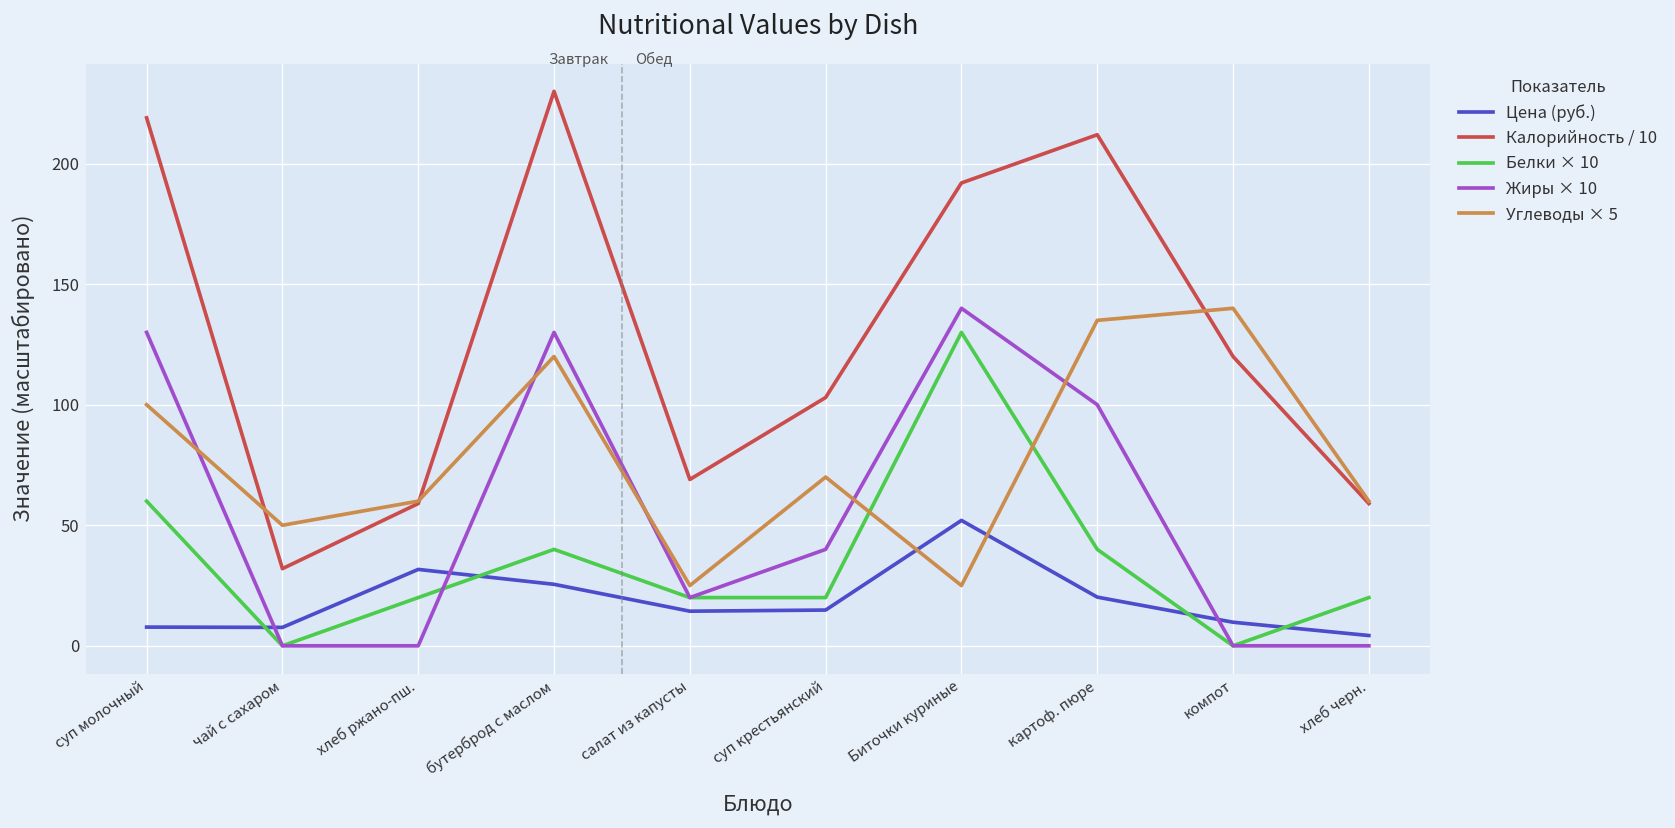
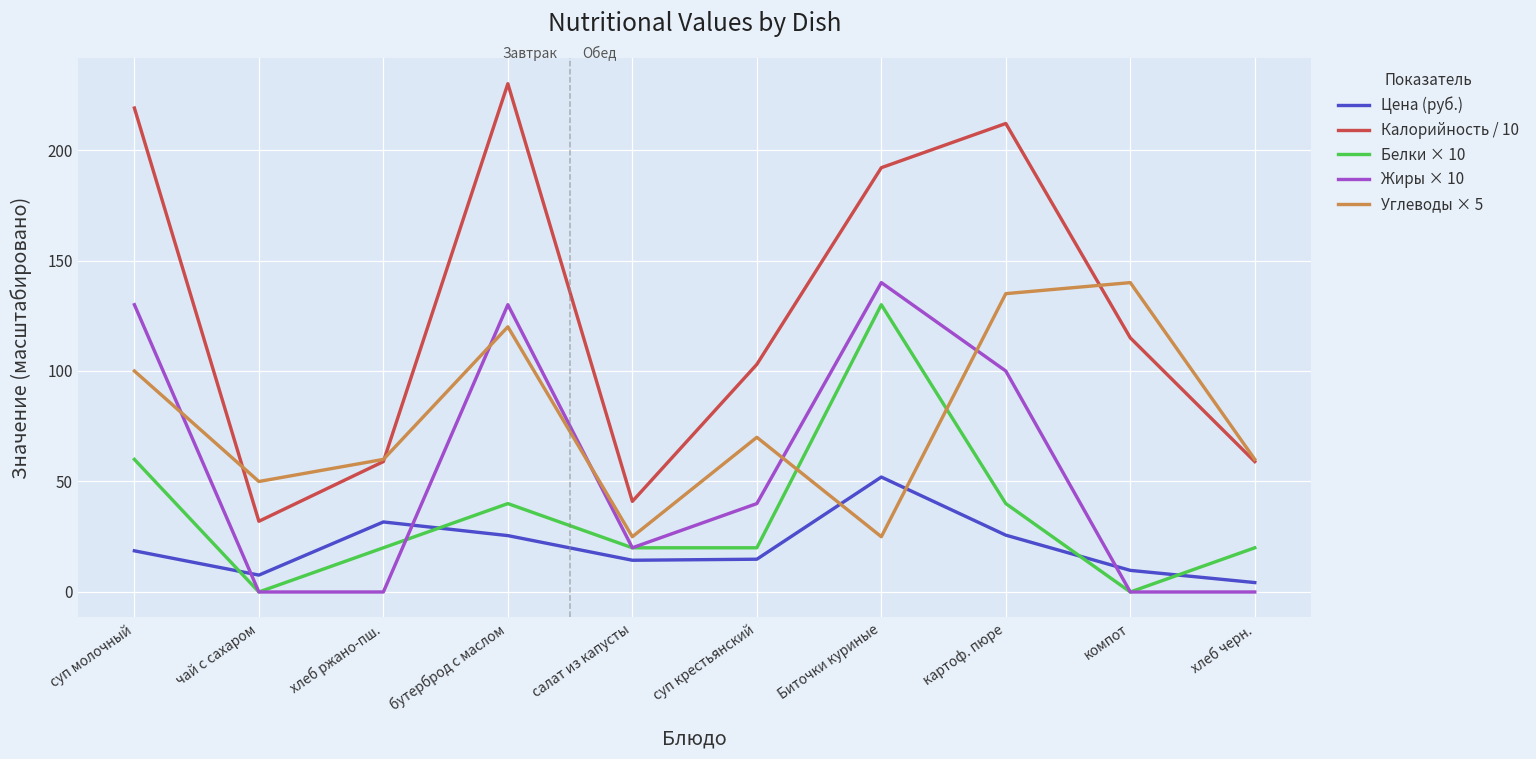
  {
    "Цена (руб.)": {
-     "суп молочный": 8,
+     "суп молочный": 19,
      "чай с сахаром": 8,
      "хлеб ржано-пш.": 32,
      "бутерброд с маслом": 26,
      "салат из капусты": 14,
      "суп крестьянский": 15,
      "Биточки куриные": 52,
-     "картоф. пюре": 20,
+     "картоф. пюре": 26,
      "компот": 10,
      "хлеб черн.": 4
    },
    "Калорийность / 10": {
      "суп молочный": 219,
      "чай с сахаром": 32,
      "бутерброд с маслом": 230,
-     "салат из капусты": 69,
+     "салат из капусты": 41,
      "суп крестьянский": 103,
      "Биточки куриные": 192,
      "картоф. пюре": 212,
-     "компот": 120
+     "компот": 115
    },
    "Белки × 10": {
      "суп молочный": 60,
      "хлеб ржано-пш.": 20,
      "бутерброд с маслом": 40,
      "суп крестьянский": 20,
      "Биточки куриные": 130,
      "картоф. пюре": 40,
      "хлеб черн.": 20
    },
    "Жиры × 10": {
      "суп молочный": 130,
      "хлеб ржано-пш.": 0,
      "бутерброд с маслом": 130,
      "суп крестьянский": 40,
      "Биточки куриные": 140,
      "картоф. пюре": 100,
      "хлеб черн.": 0
    },
    "Углеводы × 5": {
      "суп молочный": 100,
      "чай с сахаром": 50,
      "бутерброд с маслом": 120,
      "салат из капусты": 25,
      "суп крестьянский": 70,
      "Биточки куриные": 25,
      "картоф. пюре": 135,
      "компот": 140
    }
  }
